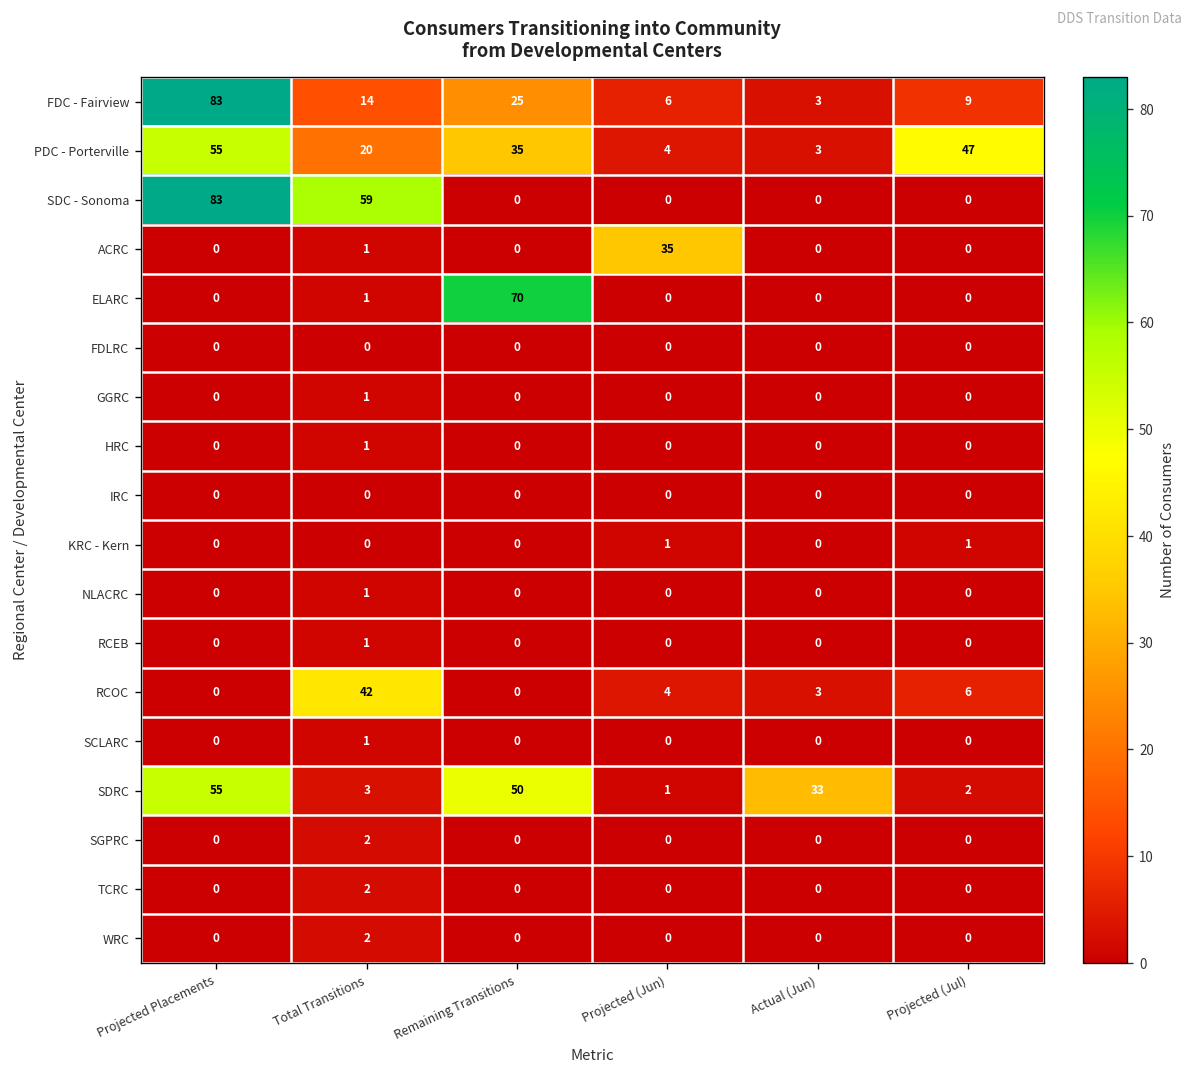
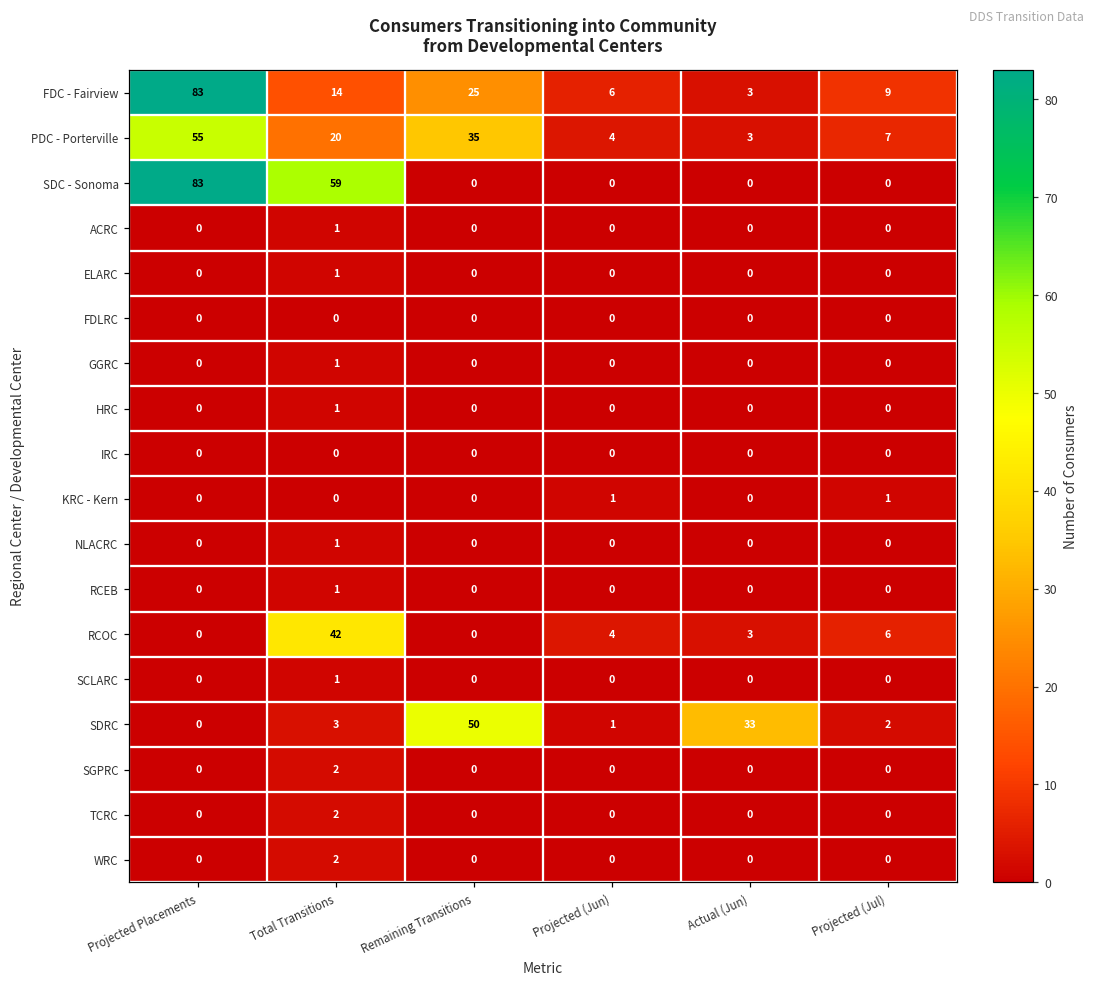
  {
    "FDC - Fairview": {
      "Projected Placements": 83,
      "Total Transitions": 14,
      "Remaining Transitions": 25,
      "Projected (Jun)": 6,
      "Actual (Jun)": 3,
      "Projected (Jul)": 9
    },
    "PDC - Porterville": {
      "Projected Placements": 55,
      "Total Transitions": 20,
      "Remaining Transitions": 35,
      "Projected (Jun)": 4,
      "Actual (Jun)": 3,
-     "Projected (Jul)": 47
+     "Projected (Jul)": 7
    },
    "SDC - Sonoma": {
      "Projected Placements": 83,
      "Total Transitions": 59,
      "Remaining Transitions": 0,
      "Projected (Jun)": 0,
      "Actual (Jun)": 0,
      "Projected (Jul)": 0
    },
    "ACRC": {
      "Projected Placements": 0,
      "Total Transitions": 1,
      "Remaining Transitions": 0,
-     "Projected (Jun)": 35,
+     "Projected (Jun)": 0,
      "Actual (Jun)": 0,
      "Projected (Jul)": 0
    },
    "ELARC": {
      "Projected Placements": 0,
      "Total Transitions": 1,
-     "Remaining Transitions": 70,
+     "Remaining Transitions": 0,
      "Projected (Jun)": 0,
      "Actual (Jun)": 0,
      "Projected (Jul)": 0
    },
    "FDLRC": {
      "Projected Placements": 0,
      "Total Transitions": 0,
      "Remaining Transitions": 0,
      "Projected (Jun)": 0,
      "Actual (Jun)": 0,
      "Projected (Jul)": 0
    },
    "GGRC": {
      "Projected Placements": 0,
      "Total Transitions": 1,
      "Remaining Transitions": 0,
      "Projected (Jun)": 0,
      "Actual (Jun)": 0,
      "Projected (Jul)": 0
    },
    "HRC": {
      "Projected Placements": 0,
      "Total Transitions": 1,
      "Remaining Transitions": 0,
      "Projected (Jun)": 0,
      "Actual (Jun)": 0,
      "Projected (Jul)": 0
    },
    "IRC": {
      "Projected Placements": 0,
      "Total Transitions": 0,
      "Remaining Transitions": 0,
      "Projected (Jun)": 0,
      "Actual (Jun)": 0,
      "Projected (Jul)": 0
    },
    "KRC - Kern": {
      "Projected Placements": 0,
      "Total Transitions": 0,
      "Remaining Transitions": 0,
      "Projected (Jun)": 1,
      "Actual (Jun)": 0,
      "Projected (Jul)": 1
    },
    "NLACRC": {
      "Projected Placements": 0,
      "Total Transitions": 1,
      "Remaining Transitions": 0,
      "Projected (Jun)": 0,
      "Actual (Jun)": 0,
      "Projected (Jul)": 0
    },
    "RCEB": {
      "Projected Placements": 0,
      "Total Transitions": 1,
      "Remaining Transitions": 0,
      "Projected (Jun)": 0,
      "Actual (Jun)": 0,
      "Projected (Jul)": 0
    },
    "RCOC": {
      "Projected Placements": 0,
      "Total Transitions": 42,
      "Remaining Transitions": 0,
      "Projected (Jun)": 4,
      "Actual (Jun)": 3,
      "Projected (Jul)": 6
    },
    "SCLARC": {
      "Projected Placements": 0,
      "Total Transitions": 1,
      "Remaining Transitions": 0,
      "Projected (Jun)": 0,
      "Actual (Jun)": 0,
      "Projected (Jul)": 0
    },
    "SDRC": {
-     "Projected Placements": 55,
+     "Projected Placements": 0,
      "Total Transitions": 3,
      "Remaining Transitions": 50,
      "Projected (Jun)": 1,
      "Actual (Jun)": 33,
      "Projected (Jul)": 2
    },
    "SGPRC": {
      "Projected Placements": 0,
      "Total Transitions": 2,
      "Remaining Transitions": 0,
      "Projected (Jun)": 0,
      "Actual (Jun)": 0,
      "Projected (Jul)": 0
    },
    "TCRC": {
      "Projected Placements": 0,
      "Total Transitions": 2,
      "Remaining Transitions": 0,
      "Projected (Jun)": 0,
      "Actual (Jun)": 0,
      "Projected (Jul)": 0
    },
    "WRC": {
      "Projected Placements": 0,
      "Total Transitions": 2,
      "Remaining Transitions": 0,
      "Projected (Jun)": 0,
      "Actual (Jun)": 0,
      "Projected (Jul)": 0
    }
  }
